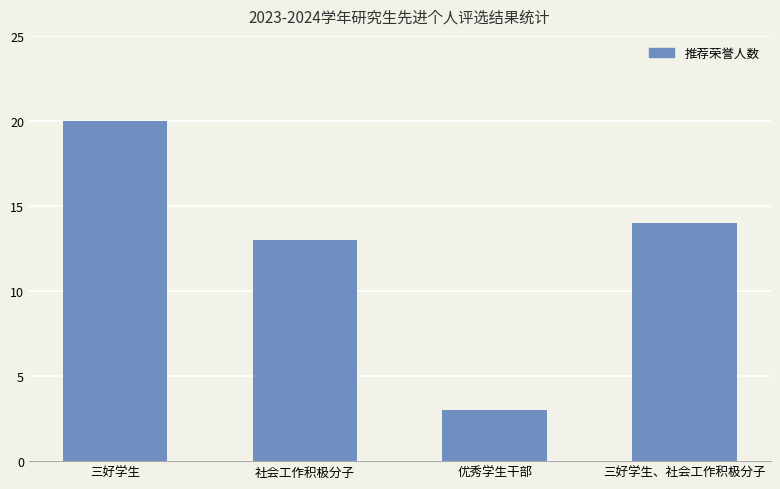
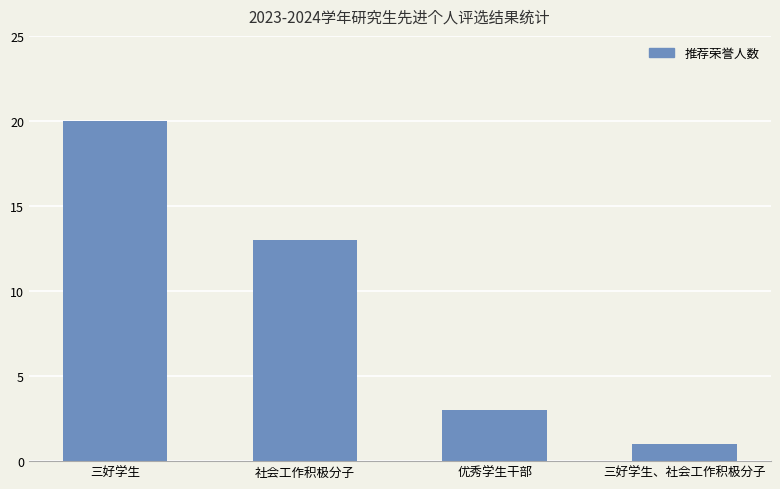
  {
    "三好学生": 20,
    "社会工作积极分子": 13,
    "优秀学生干部": 3,
-   "三好学生、社会工作积极分子": 14
+   "三好学生、社会工作积极分子": 1
  }
